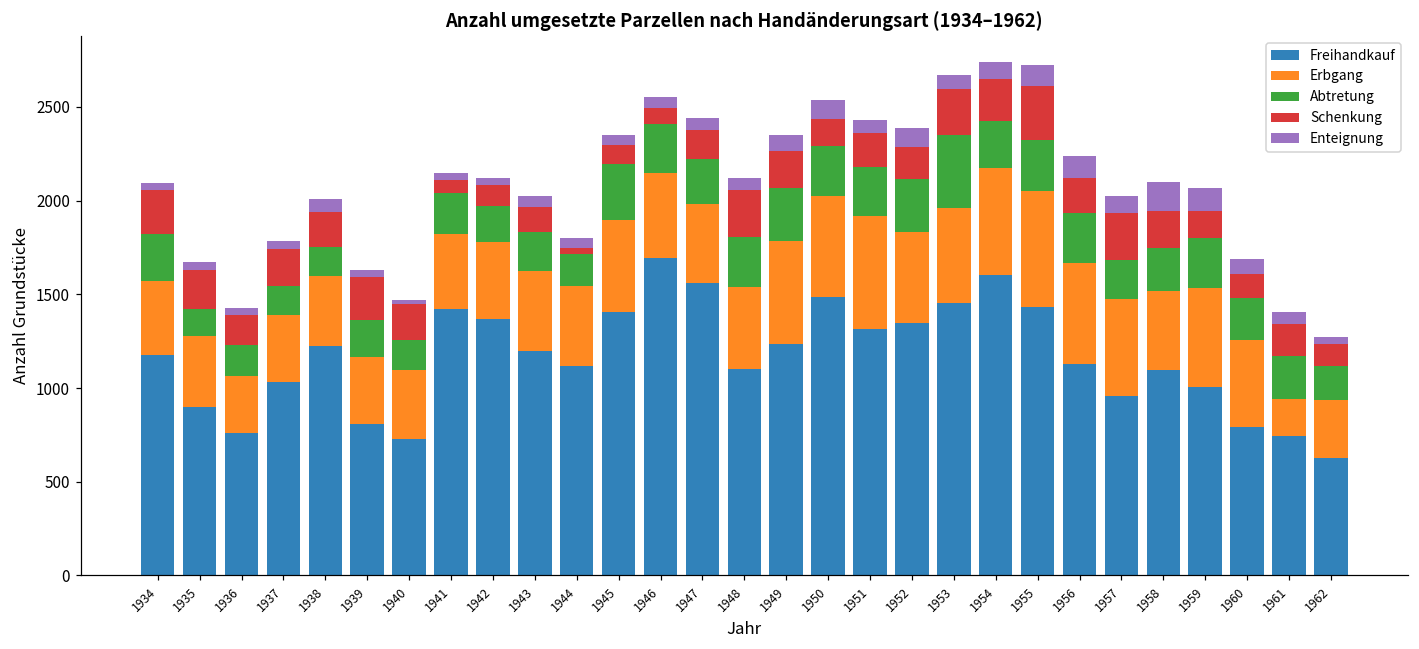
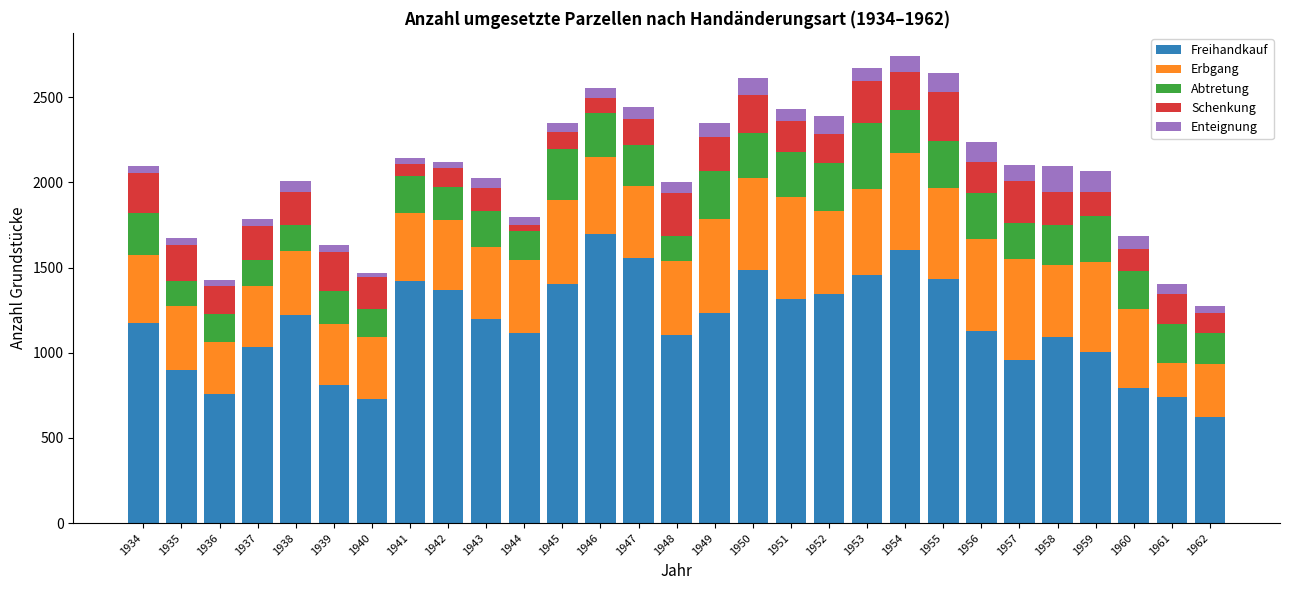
  {
    "Freihandkauf": {
      "1934": 1180,
      "1935": 900,
      "1936": 760,
      "1937": 1030,
      "1938": 1220,
      "1939": 810,
      "1940": 730,
      "1941": 1420,
      "1942": 1370,
      "1943": 1200,
      "1944": 1120,
      "1945": 1400,
      "1946": 1700,
      "1947": 1560,
      "1948": 1100,
      "1949": 1230,
      "1950": 1490,
      "1951": 1320,
      "1952": 1350,
      "1953": 1450,
      "1954": 1600,
      "1955": 1430,
      "1956": 1130,
      "1957": 960,
      "1958": 1100,
      "1959": 1000,
      "1960": 790,
      "1961": 740,
      "1962": 630
    },
    "Erbgang": {
      "1934": 400,
      "1935": 380,
      "1936": 310,
      "1937": 360,
      "1938": 370,
      "1939": 360,
      "1940": 370,
      "1941": 400,
      "1942": 410,
      "1943": 430,
      "1944": 430,
      "1945": 490,
      "1946": 450,
      "1947": 420,
      "1948": 440,
      "1949": 550,
      "1950": 540,
      "1951": 600,
      "1952": 480,
      "1953": 510,
      "1954": 570,
-     "1955": 620,
+     "1955": 540,
      "1956": 540,
-     "1957": 520,
+     "1957": 600,
      "1958": 420,
      "1959": 530,
      "1960": 470,
      "1961": 200,
      "1962": 310
    },
    "Abtretung": {
      "1934": 250,
      "1935": 150,
      "1936": 170,
      "1937": 160,
      "1938": 150,
      "1939": 200,
      "1940": 160,
      "1941": 220,
      "1942": 190,
      "1943": 210,
      "1944": 170,
      "1945": 300,
      "1946": 260,
      "1947": 240,
-     "1948": 270,
+     "1948": 150,
      "1949": 280,
      "1950": 270,
      "1951": 260,
      "1952": 280,
      "1953": 390,
      "1954": 250,
      "1955": 270,
      "1956": 270,
      "1957": 210,
      "1958": 230,
      "1959": 270,
      "1960": 220,
      "1961": 230,
      "1962": 180
    },
    "Schenkung": {
      "1934": 230,
      "1935": 210,
      "1936": 160,
      "1937": 200,
      "1938": 190,
      "1939": 230,
      "1940": 190,
      "1941": 70,
      "1942": 110,
      "1943": 130,
      "1944": 30,
      "1945": 100,
      "1946": 90,
      "1947": 160,
      "1948": 250,
      "1949": 200,
-     "1950": 150,
+     "1950": 220,
      "1951": 190,
      "1952": 170,
      "1953": 250,
      "1954": 230,
      "1955": 290,
      "1956": 190,
      "1957": 250,
      "1958": 200,
      "1959": 140,
      "1960": 130,
      "1961": 170,
      "1962": 120
    },
    "Enteignung": {
      "1934": 40,
      "1935": 40,
      "1936": 40,
      "1937": 40,
      "1938": 70,
      "1939": 40,
      "1940": 20,
      "1941": 40,
      "1942": 40,
      "1943": 60,
      "1944": 50,
      "1945": 50,
      "1946": 60,
      "1947": 70,
      "1948": 60,
      "1949": 80,
      "1950": 100,
      "1951": 70,
      "1952": 100,
      "1953": 80,
      "1954": 90,
      "1955": 110,
      "1956": 120,
      "1957": 90,
      "1958": 160,
      "1959": 120,
      "1960": 80,
      "1961": 60,
      "1962": 40
    }
  }
